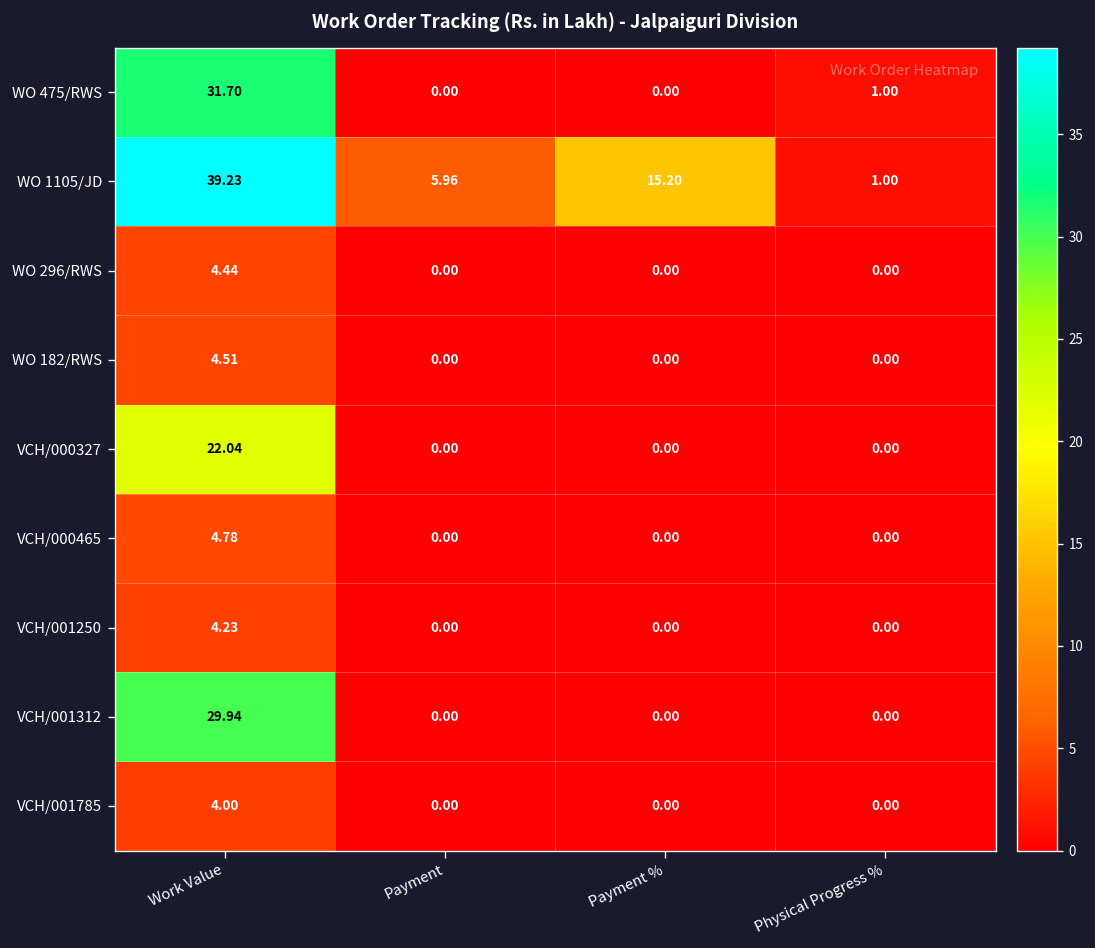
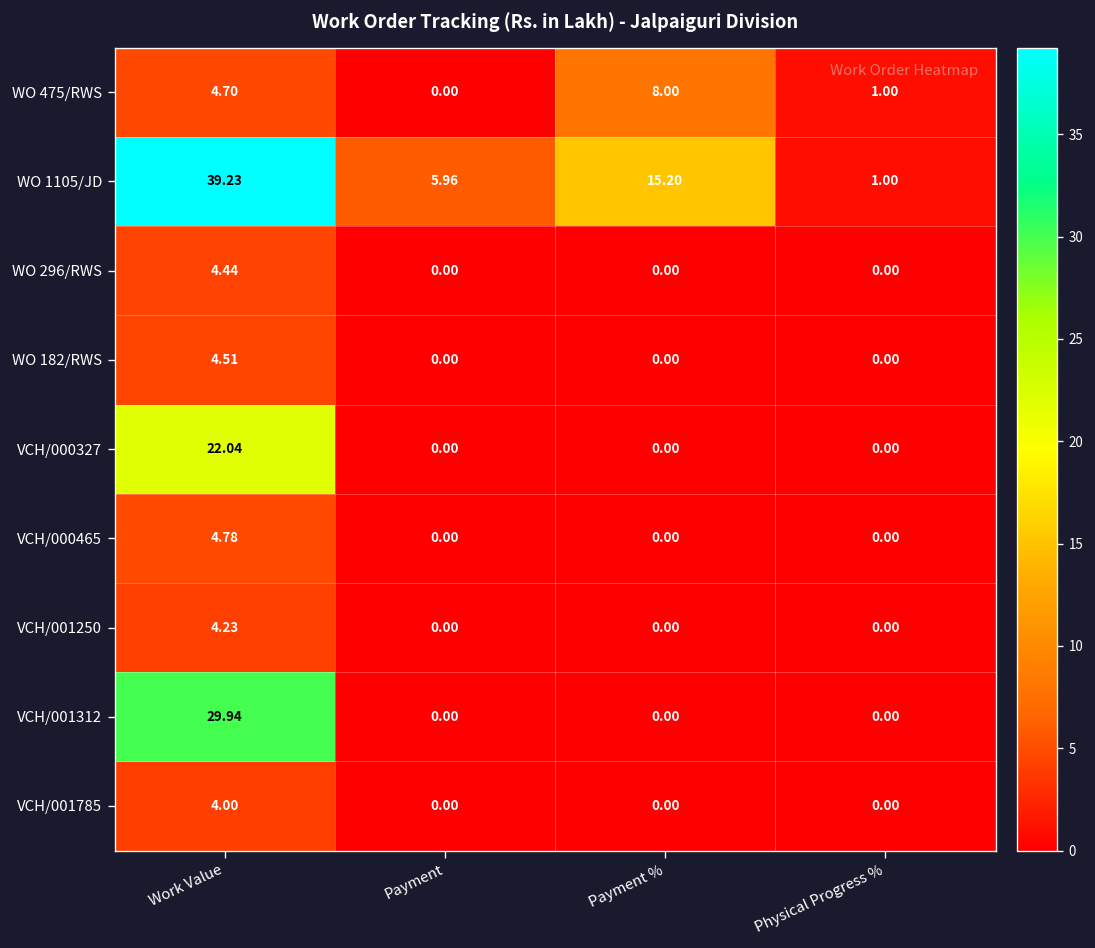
  {
    "WO 475/RWS": {
-     "Work Value": 31.70,
+     "Work Value": 4.70,
      "Payment": 0.00,
-     "Payment %": 0.00
+     "Payment %": 8.00
    },
    "WO 1105/JD": {
      "Work Value": 39.23,
      "Payment": 5.96,
      "Payment %": 15.20,
      "Physical Progress %": 1.00
    },
    "WO 296/RWS": {
      "Work Value": 4.44,
      "Payment": 0.00,
      "Payment %": 0.00,
      "Physical Progress %": 0.00
    },
    "WO 182/RWS": {
      "Work Value": 4.51,
      "Payment": 0.00,
      "Payment %": 0.00,
      "Physical Progress %": 0.00
    },
    "VCH/000327": {
      "Work Value": 22.04,
      "Payment": 0.00,
      "Payment %": 0.00,
      "Physical Progress %": 0.00
    },
    "VCH/000465": {
      "Work Value": 4.78,
      "Payment": 0.00,
      "Payment %": 0.00,
      "Physical Progress %": 0.00
    },
    "VCH/001250": {
      "Work Value": 4.23,
      "Payment": 0.00,
      "Payment %": 0.00,
      "Physical Progress %": 0.00
    },
    "VCH/001312": {
      "Work Value": 29.94,
      "Payment": 0.00,
      "Payment %": 0.00,
      "Physical Progress %": 0.00
    },
    "VCH/001785": {
      "Work Value": 4.00,
      "Payment": 0.00,
      "Payment %": 0.00,
      "Physical Progress %": 0.00
    }
  }
